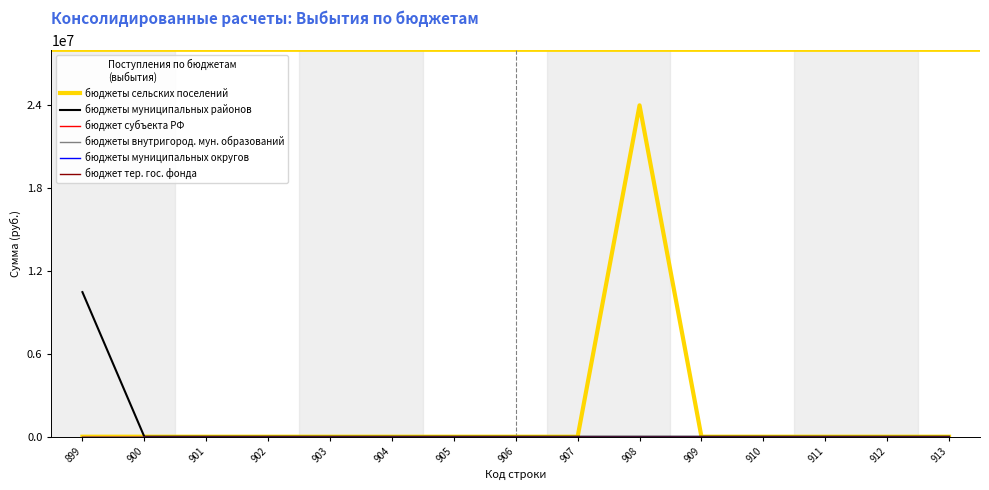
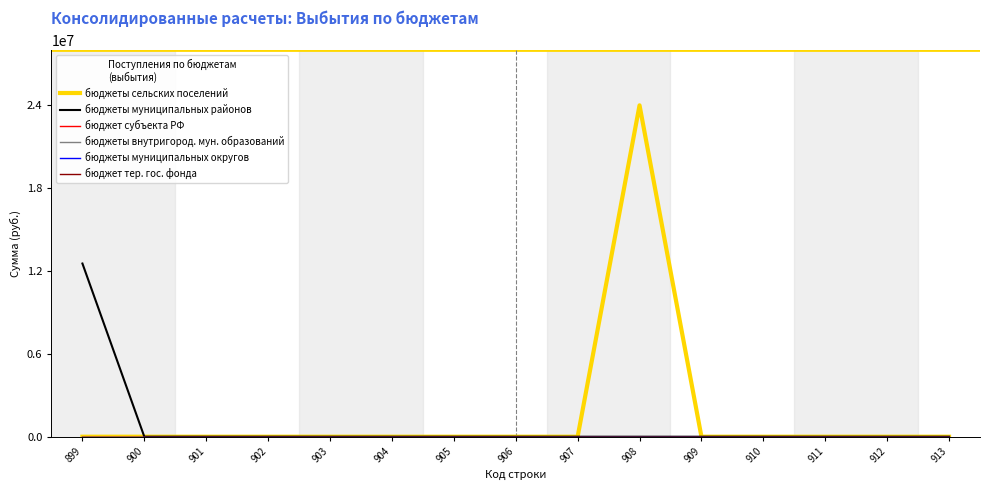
  {
    "бюджеты сельских поселений": {
      "908": 24000000
    },
    "бюджеты муниципальных районов": {
-     "899": 10500000
+     "899": 12500000
    }
  }
